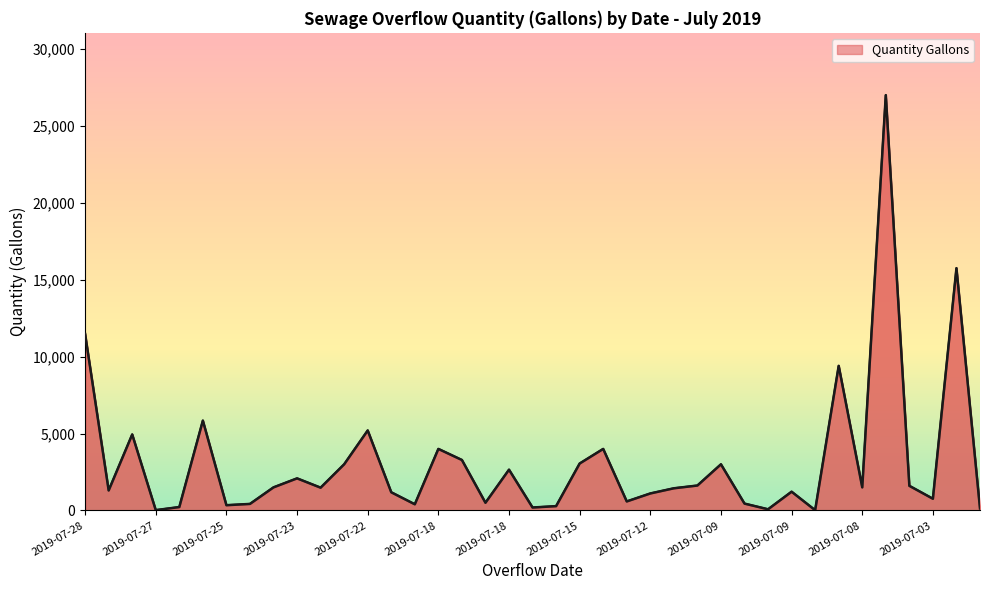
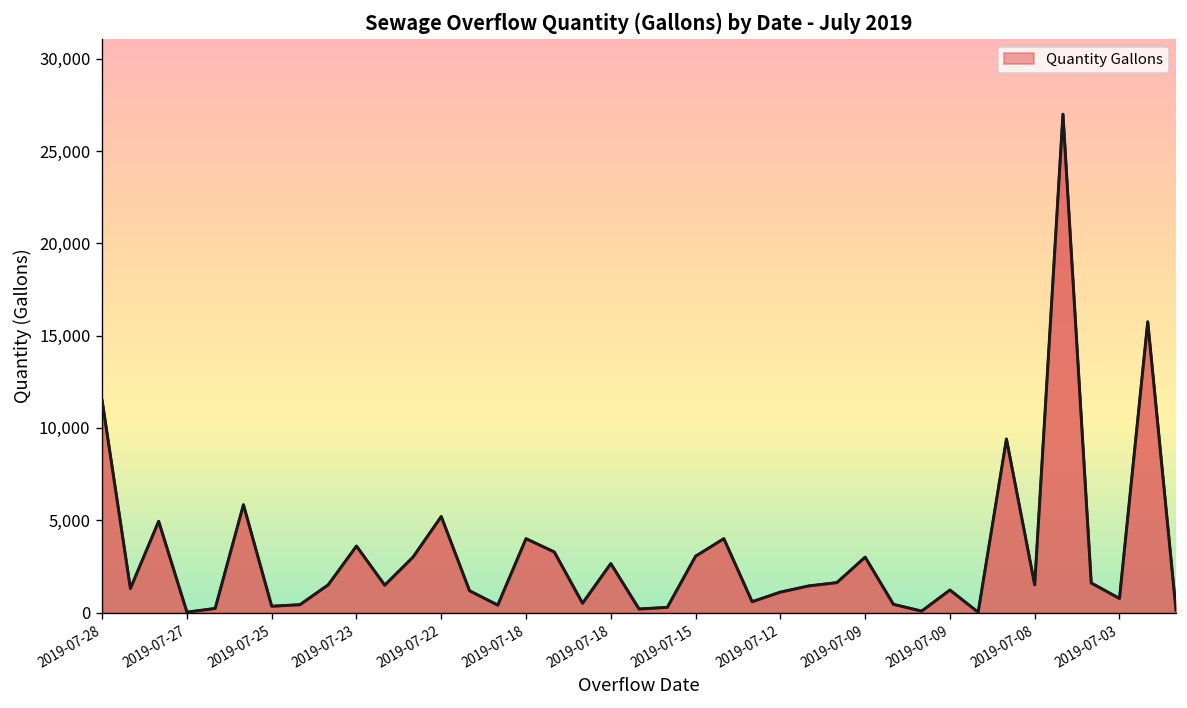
  {
-   "2019-07-23": "2,100",
+   "2019-07-23": "3,600",
    "2019-07-12": "1,100",
    "2019-07-03": "800"
  }
